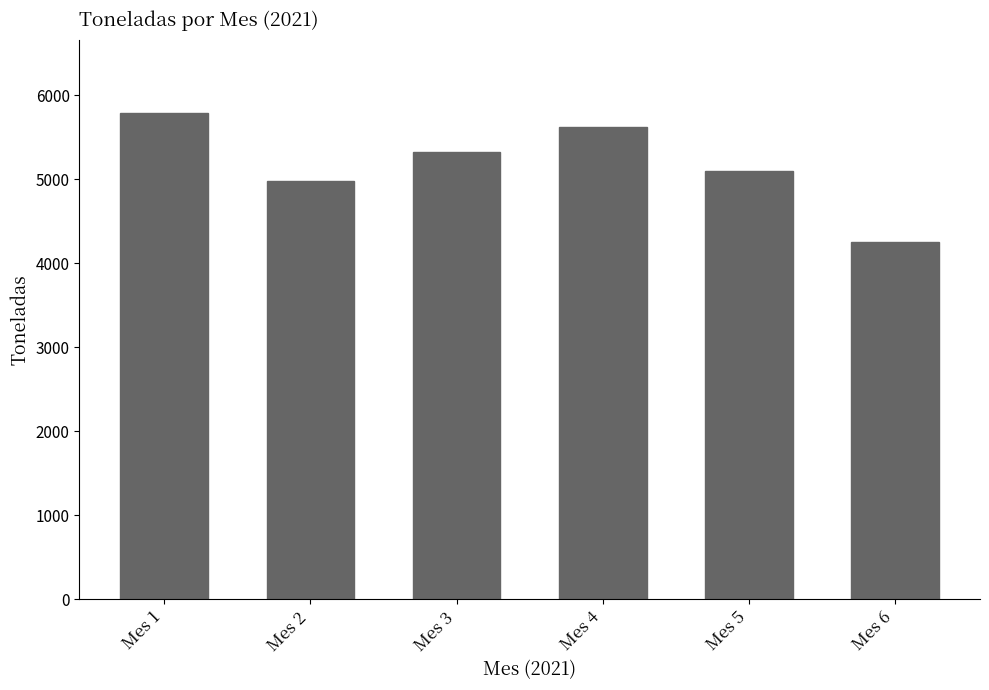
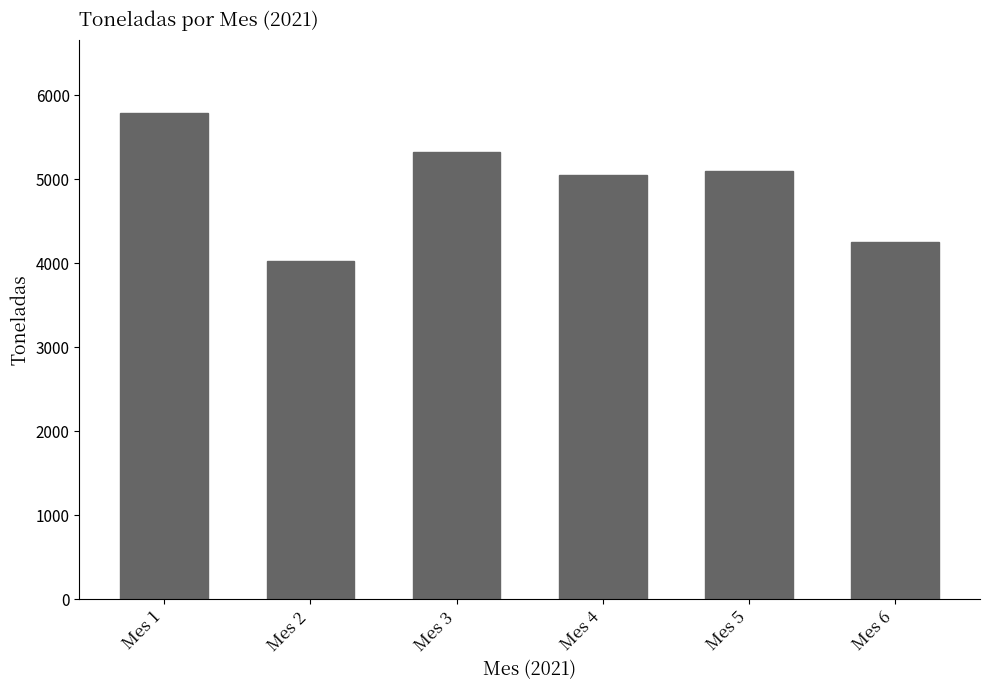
  {
    "Mes 1": 5800,
-   "Mes 2": 5000,
+   "Mes 2": 4000,
    "Mes 3": 5300,
-   "Mes 4": 5600,
+   "Mes 4": 5100,
    "Mes 5": 5100,
    "Mes 6": 4300
  }
